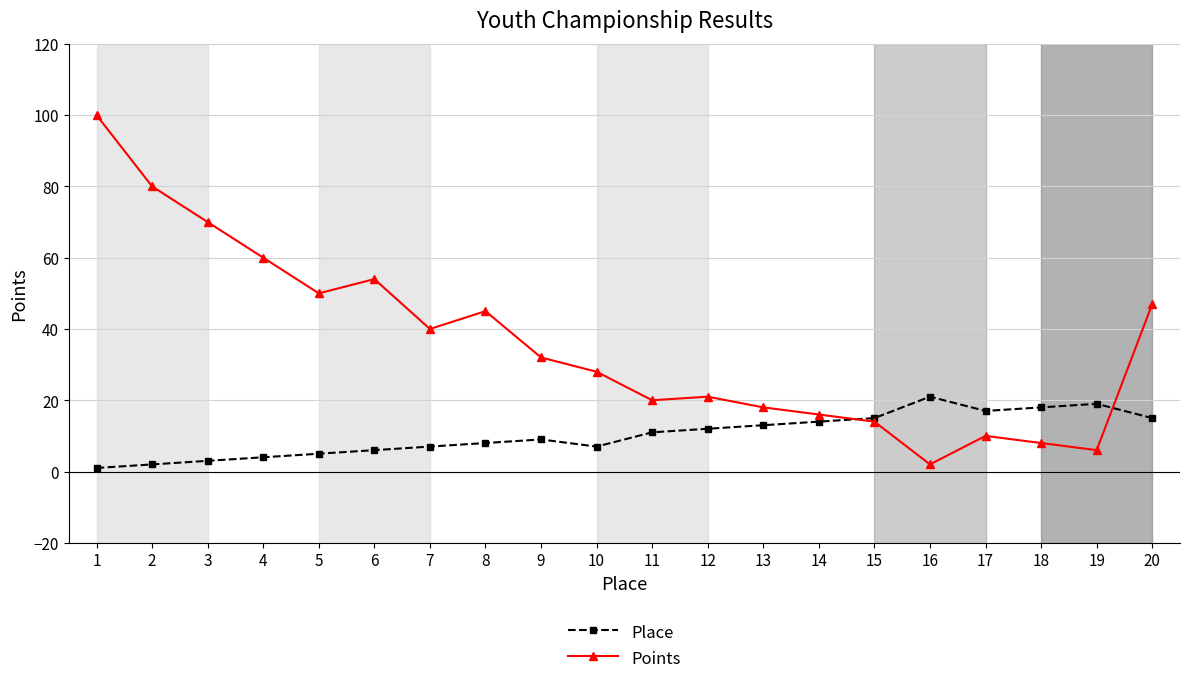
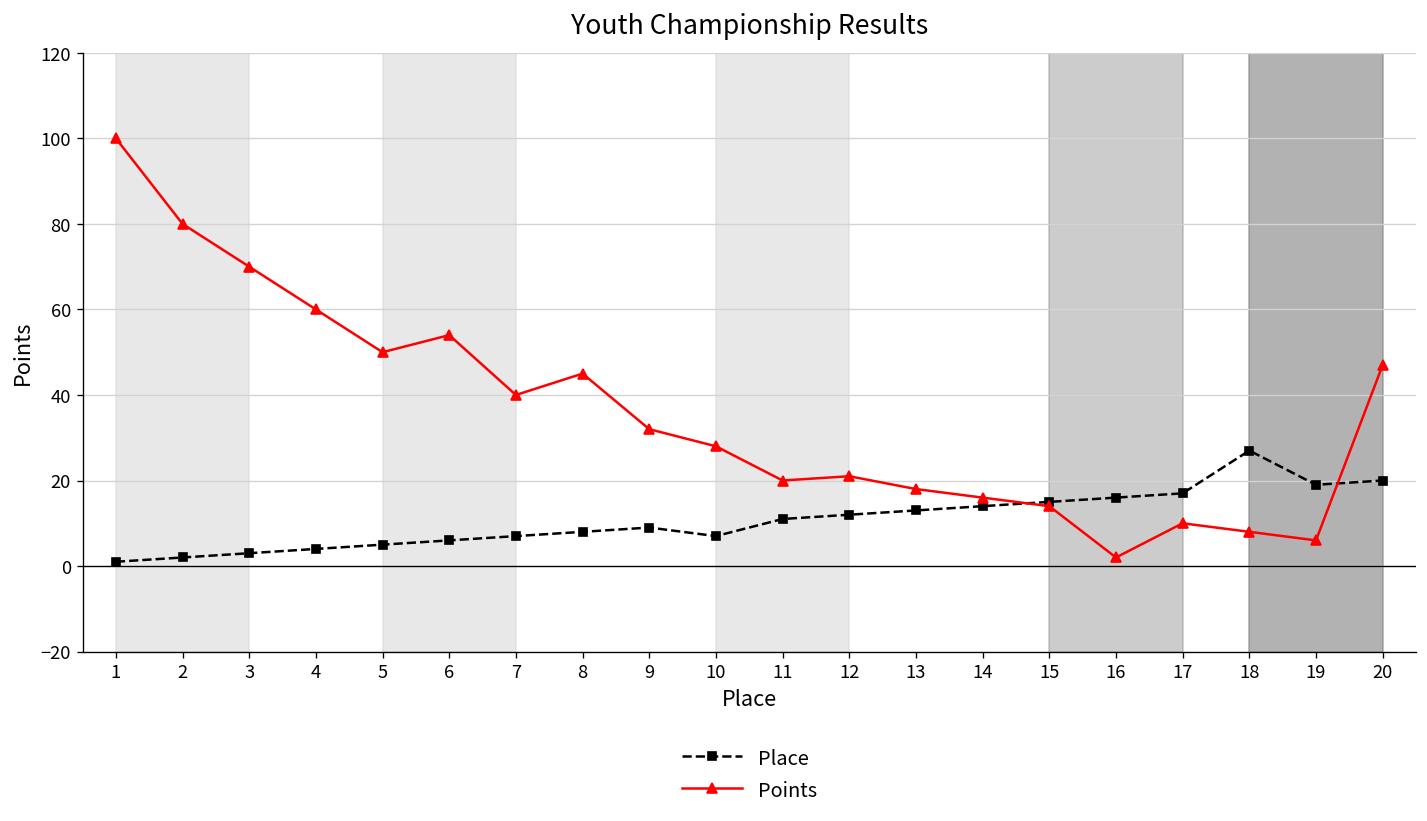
  {
    "Place": {
      "1": 1,
      "2": 2,
      "3": 3,
      "4": 4,
      "5": 5,
      "6": 6,
      "7": 7,
      "8": 8,
      "9": 9,
      "10": 7,
      "11": 11,
      "12": 12,
      "13": 13,
      "14": 14,
      "15": 15,
-     "16": 21,
+     "16": 16,
      "17": 17,
-     "18": 18,
+     "18": 27,
      "19": 19,
-     "20": 15
+     "20": 20
    },
    "Points": {
      "1": 100,
      "2": 80,
      "3": 70,
      "4": 60,
      "5": 50,
      "6": 54,
      "7": 40,
      "8": 45,
      "9": 32,
      "10": 28,
      "11": 20,
      "12": 21,
      "13": 18,
      "14": 16,
      "15": 14,
      "16": 2,
      "17": 10,
      "18": 8,
      "19": 6,
      "20": 47
    }
  }
